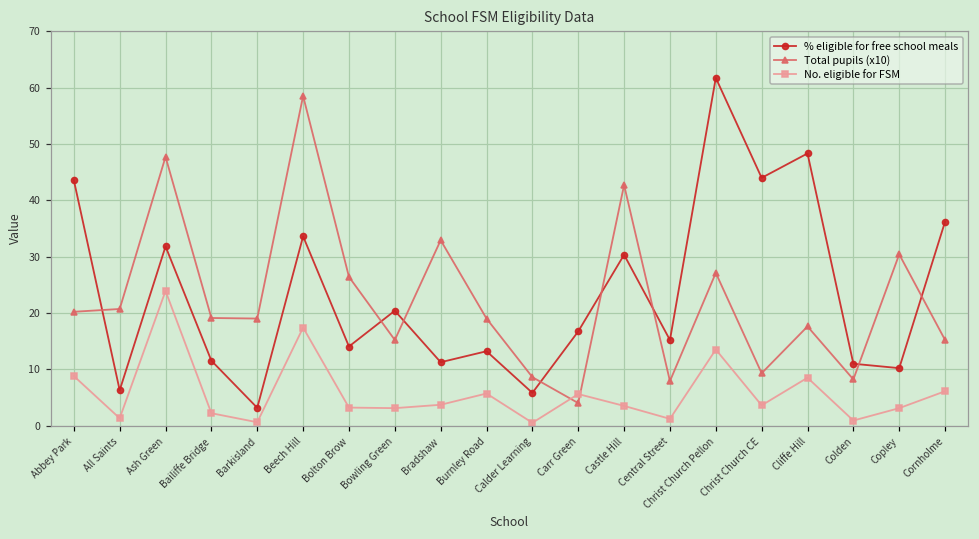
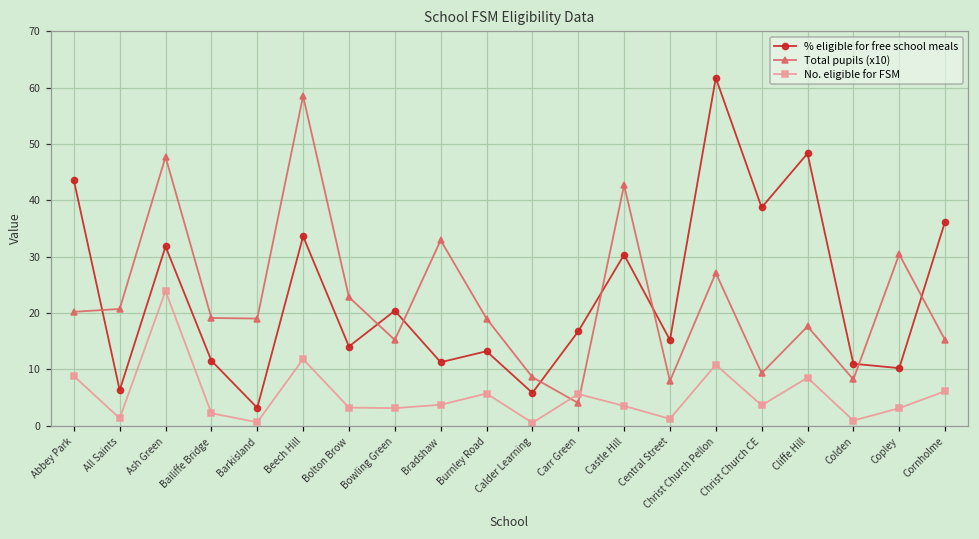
  {
    "% eligible for free school meals": {
      "Abbey Park": 44,
      "All Saints": 6,
      "Ash Green": 32,
      "Bailiffe Bridge": 12,
      "Barkisland": 3,
      "Beech Hill": 34,
      "Bolton Brow": 14,
      "Bowling Green": 20,
      "Bradshaw": 11,
      "Burnley Road": 13,
      "Calder Learning": 6,
      "Carr Green": 17,
      "Castle Hill": 30,
      "Central Street": 15,
      "Christ Church Pellon": 62,
-     "Christ Church CE": 44,
+     "Christ Church CE": 39,
      "Cliffe Hill": 48,
      "Colden": 11,
      "Copley": 10,
      "Cornholme": 36
    },
    "Total pupils (x10)": {
      "Abbey Park": 20,
      "All Saints": 21,
      "Ash Green": 48,
      "Bailiffe Bridge": 19,
      "Barkisland": 19,
      "Beech Hill": 59,
-     "Bolton Brow": 26,
+     "Bolton Brow": 23,
      "Bowling Green": 15,
      "Bradshaw": 33,
      "Burnley Road": 19,
      "Calder Learning": 9,
      "Carr Green": 4,
      "Castle Hill": 43,
      "Central Street": 8,
      "Christ Church Pellon": 27,
      "Christ Church CE": 9,
      "Cliffe Hill": 18,
      "Colden": 8,
      "Copley": 30,
      "Cornholme": 15
    },
    "No. eligible for FSM": {
      "Abbey Park": 9,
      "All Saints": 1,
      "Ash Green": 24,
      "Bailiffe Bridge": 2,
      "Barkisland": 1,
-     "Beech Hill": 17,
+     "Beech Hill": 12,
      "Bolton Brow": 3,
      "Bowling Green": 3,
      "Bradshaw": 4,
      "Burnley Road": 6,
      "Calder Learning": 1,
      "Carr Green": 6,
      "Castle Hill": 4,
      "Central Street": 1,
-     "Christ Church Pellon": 14,
+     "Christ Church Pellon": 11,
      "Christ Church CE": 4,
      "Cliffe Hill": 9,
      "Colden": 1,
      "Copley": 3,
      "Cornholme": 6
    }
  }
